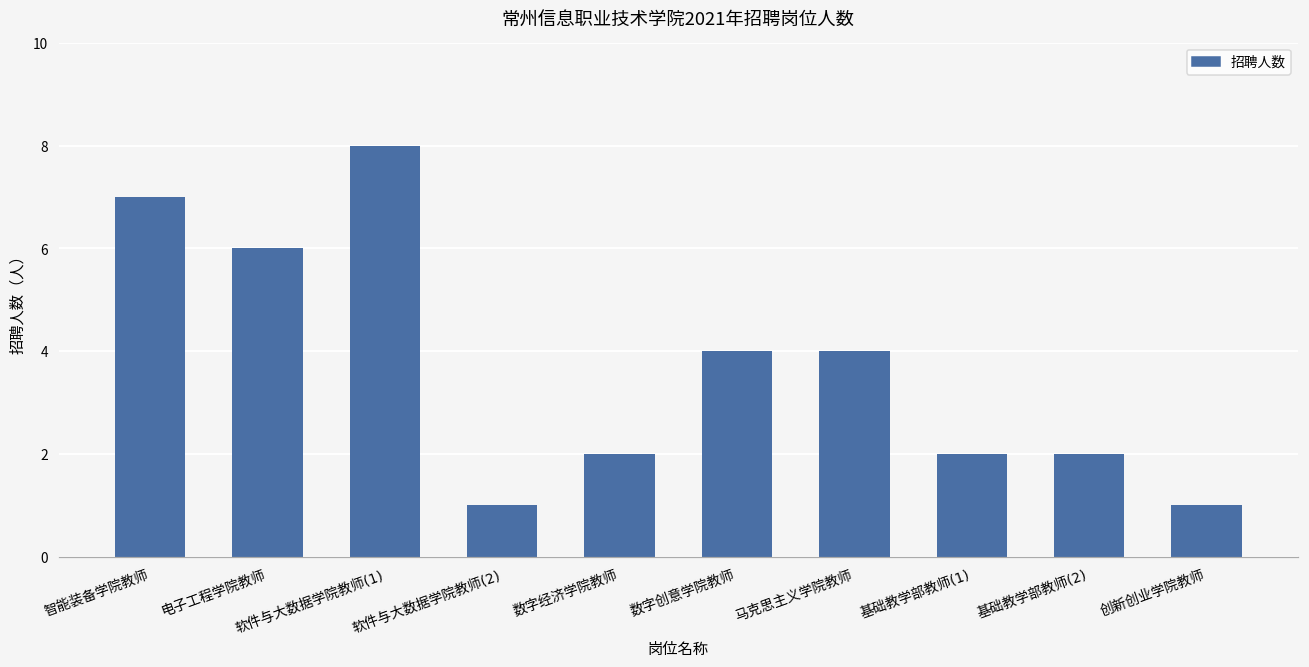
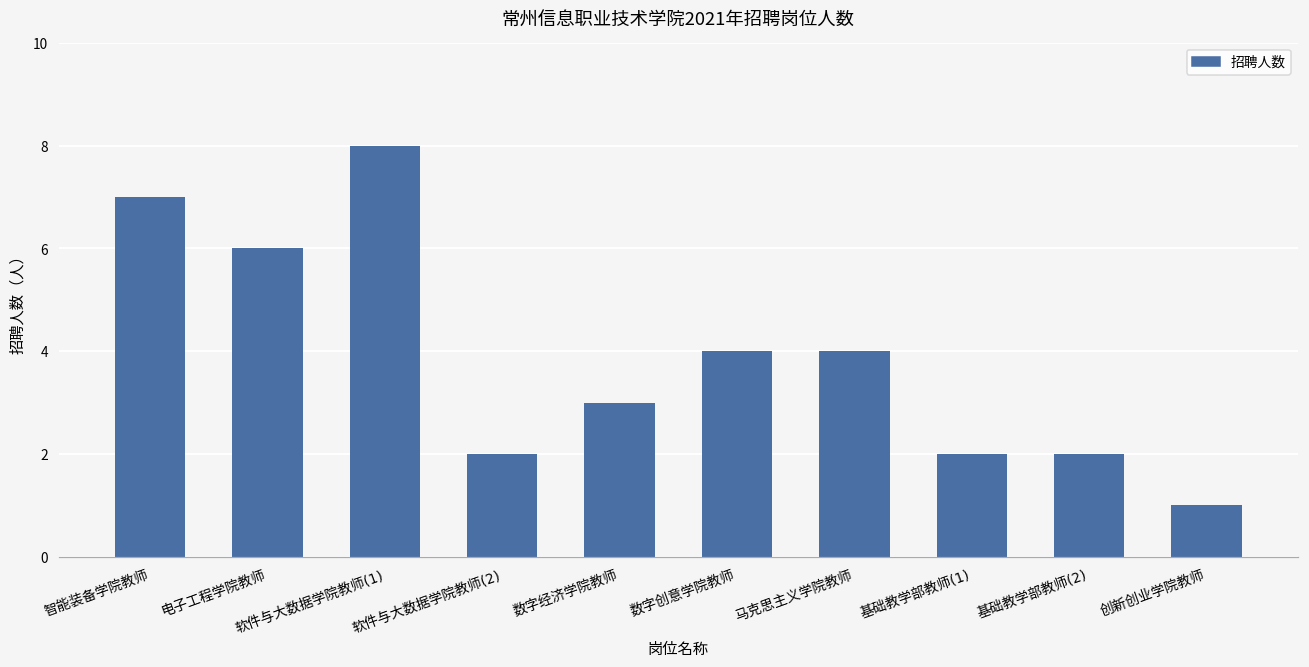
  {
    "智能装备学院教师": 7,
    "电子工程学院教师": 6,
    "软件与大数据学院教师(1)": 8,
-   "软件与大数据学院教师(2)": 1,
-   "数字经济学院教师": 2,
+   "软件与大数据学院教师(2)": 2,
+   "数字经济学院教师": 3,
    "数字创意学院教师": 4,
    "马克思主义学院教师": 4,
    "基础教学部教师(1)": 2,
    "基础教学部教师(2)": 2,
    "创新创业学院教师": 1
  }
